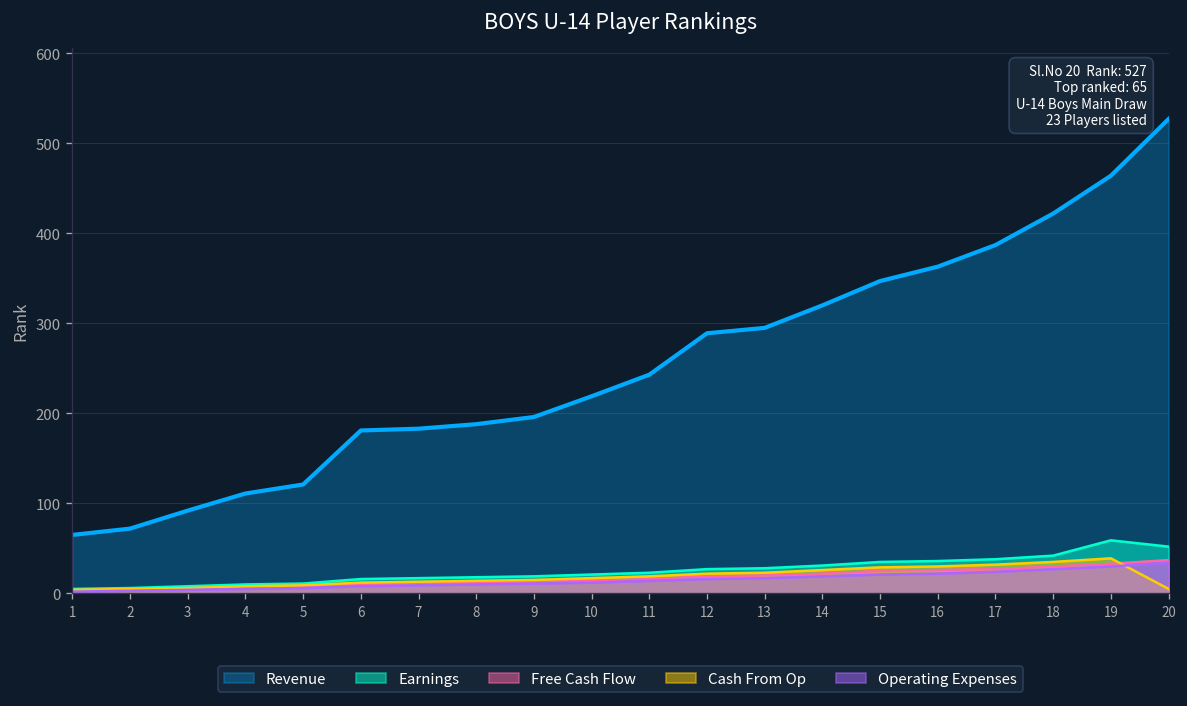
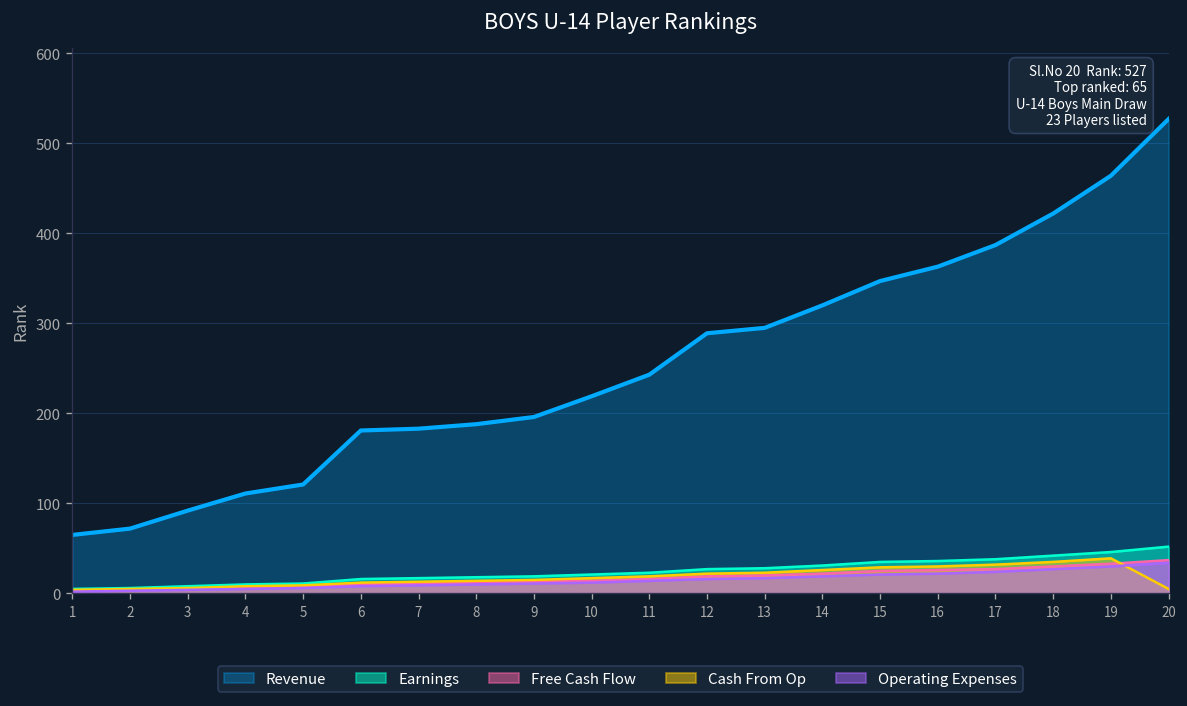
  {
    "Revenue": {
      "1": 70,
      "2": 70,
      "3": 90,
      "4": 110,
      "5": 120,
      "6": 180,
      "7": 180,
      "8": 190,
      "9": 200,
      "10": 220,
      "11": 240,
      "12": 290,
      "13": 300,
      "14": 320,
      "15": 350,
      "16": 360,
      "17": 390,
      "18": 420,
      "19": 460
    },
    "Earnings": {
      "6": 20,
      "7": 20,
      "8": 20,
      "9": 20,
      "10": 20,
      "11": 20,
      "12": 30,
      "13": 30,
      "14": 30,
      "15": 40,
      "16": 40,
      "17": 40,
      "18": 40,
-     "19": 60,
+     "19": 50,
      "20": 50
    },
    "Free Cash Flow": {
      "15": 30,
      "16": 30
    },
    "Cash From Op": {
      "14": 30,
      "15": 30,
      "16": 30,
      "17": 30,
      "18": 40,
      "19": 40,
      "20": 10
    },
    "Operating Expenses": {
      "15": 20,
      "16": 20
    }
  }
